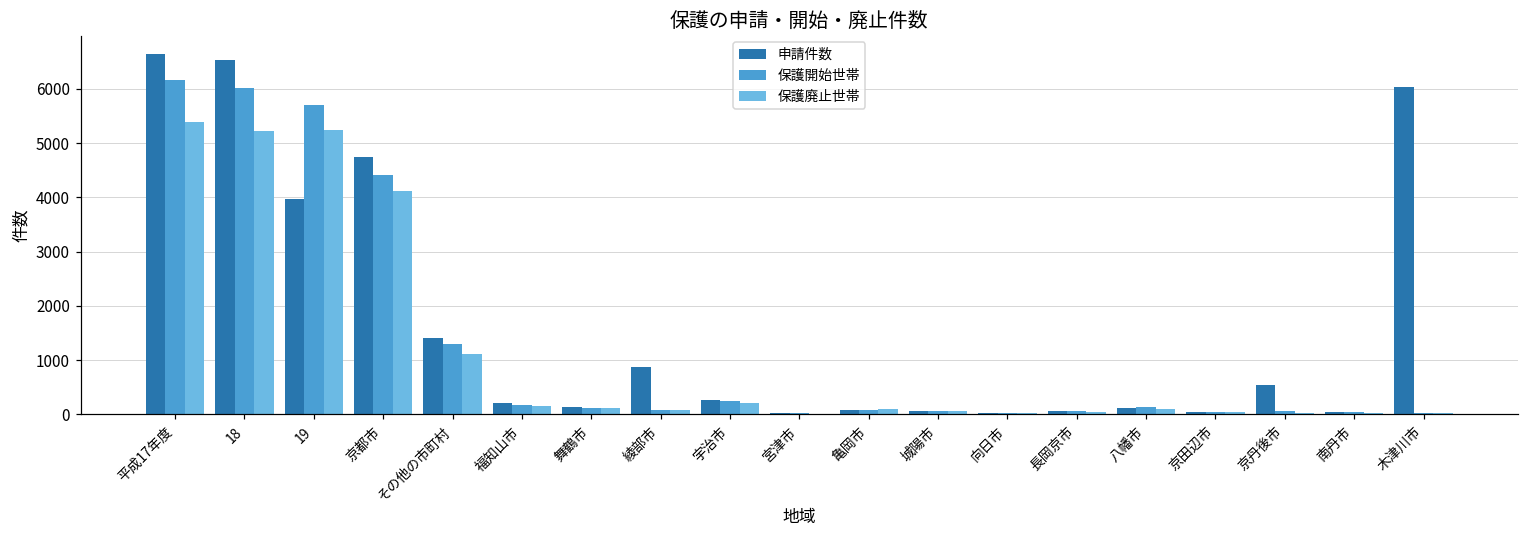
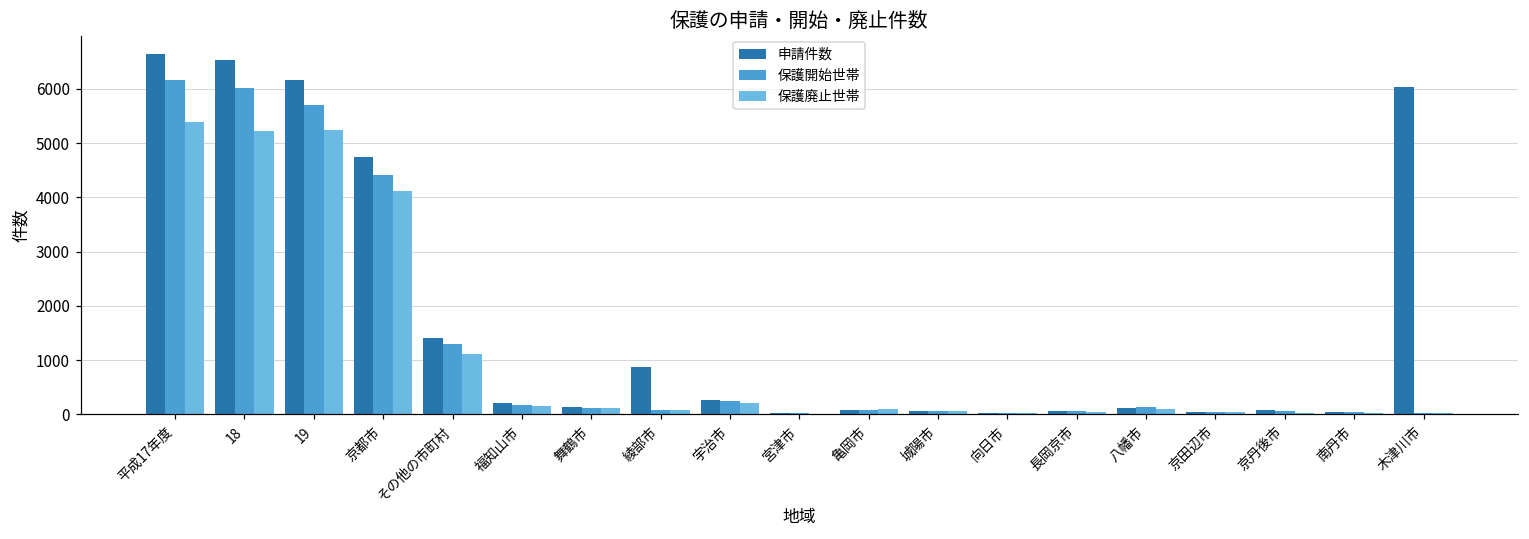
  {
    "申請件数": {
      "平成17年度": 6700,
      "18": 6500,
-     "19": 4000,
+     "19": 6200,
      "京都市": 4800,
      "その他の市町村": 1400,
      "福知山市": 200,
      "舞鶴市": 100,
      "綾部市": 900,
      "宇治市": 300,
      "亀岡市": 100,
      "城陽市": 100,
      "長岡京市": 100,
      "八幡市": 100,
-     "京丹後市": 500,
+     "京丹後市": 100,
      "木津川市": 6000
    }
  }
